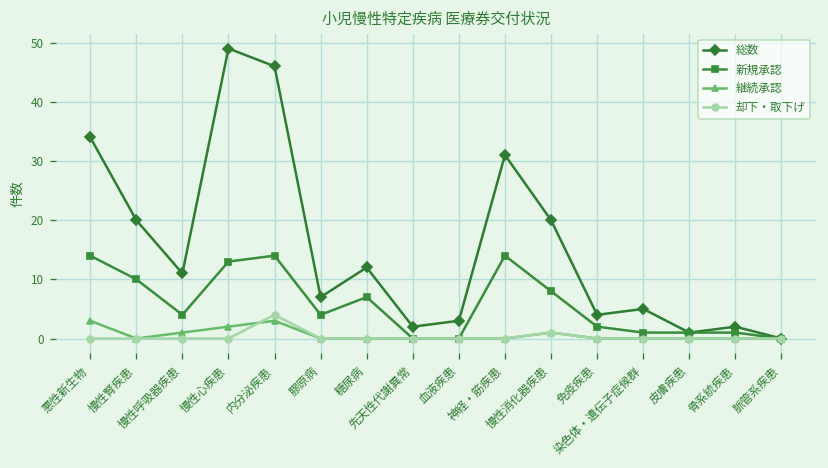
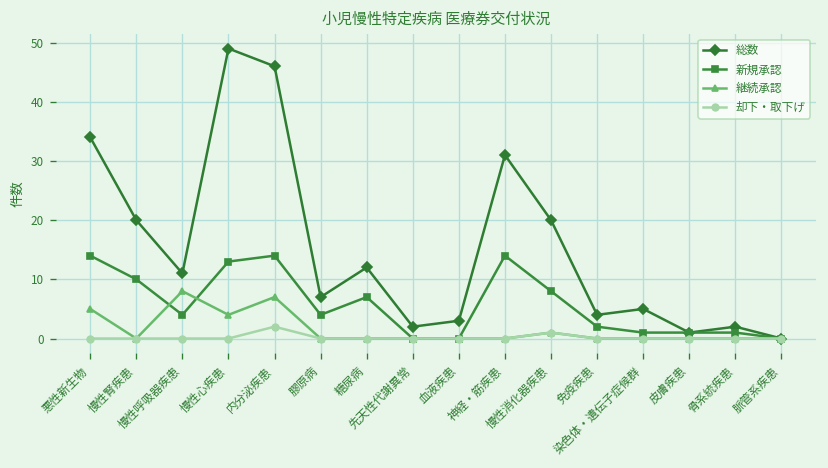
  {
    "継続承認": {
-     "悪性新生物": 3,
-     "慢性呼吸器疾患": 1,
-     "慢性心疾患": 2,
-     "内分泌疾患": 3
+     "悪性新生物": 5,
+     "慢性呼吸器疾患": 8,
+     "慢性心疾患": 4,
+     "内分泌疾患": 7
    },
    "却下・取下げ": {
      "悪性新生物": 0,
      "慢性呼吸器疾患": 0,
      "慢性心疾患": 0,
-     "内分泌疾患": 4
+     "内分泌疾患": 2
    }
  }
